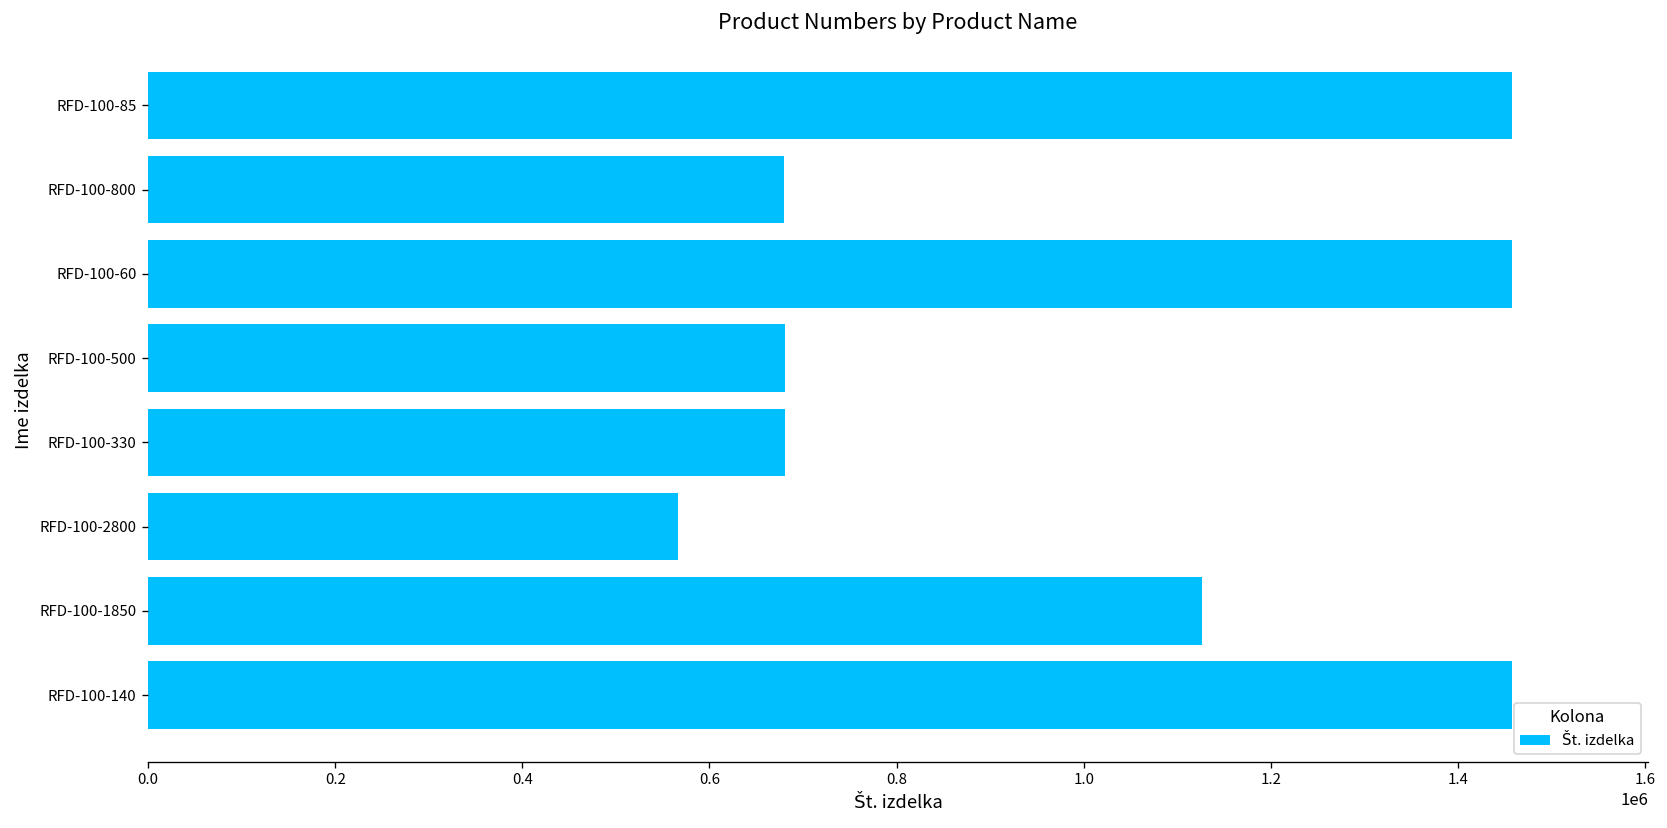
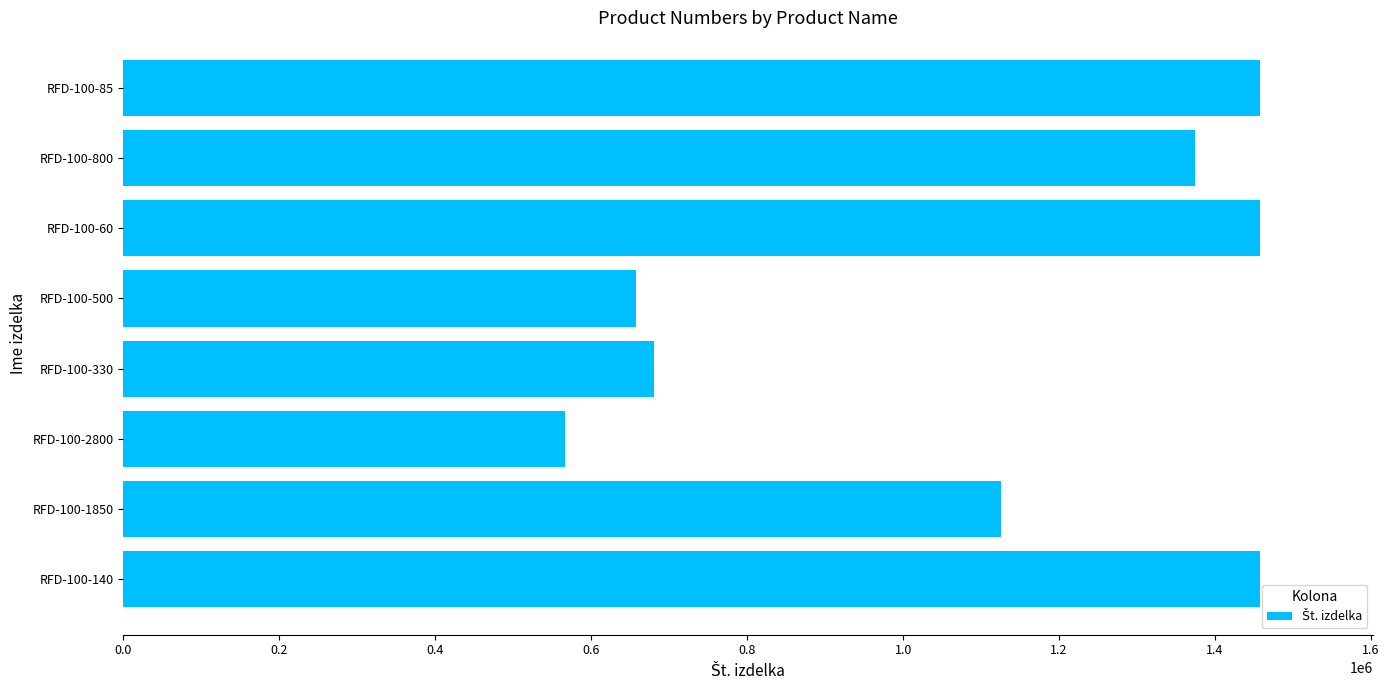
  {
    "RFD-100-85": 1460000,
-   "RFD-100-800": 680000,
+   "RFD-100-800": 1370000,
    "RFD-100-60": 1460000,
-   "RFD-100-500": 680000,
+   "RFD-100-500": 660000,
    "RFD-100-330": 680000,
    "RFD-100-2800": 570000,
    "RFD-100-1850": 1130000,
    "RFD-100-140": 1460000
  }
